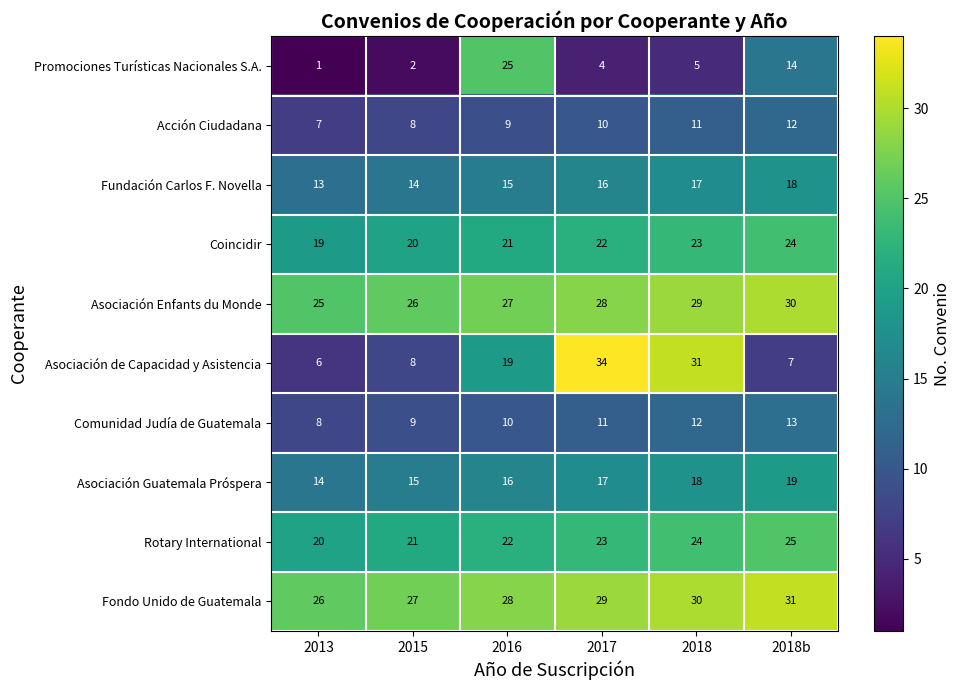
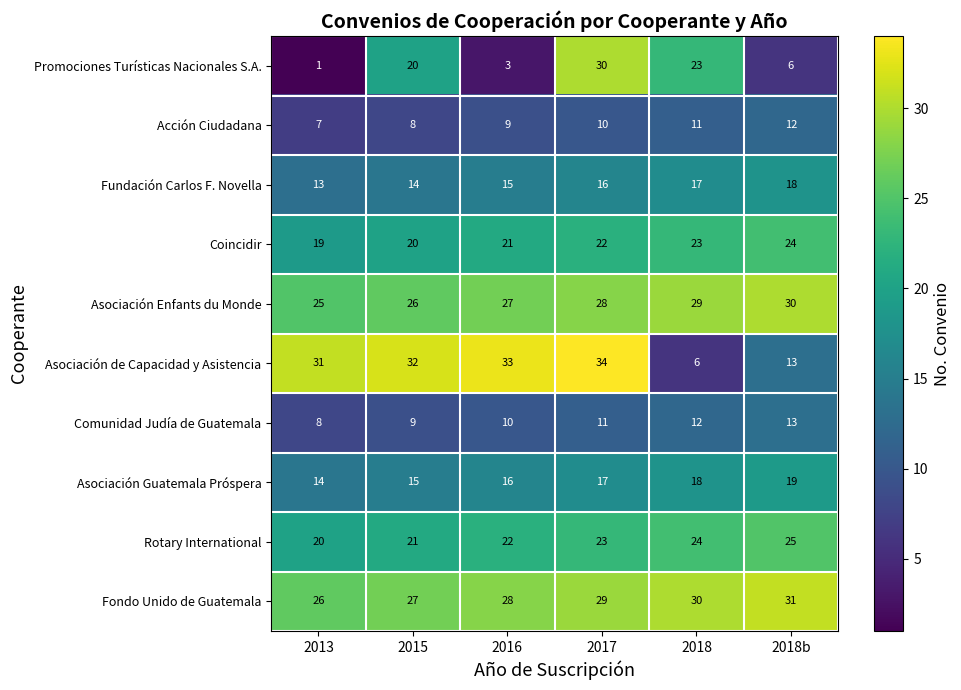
  {
    "Promociones Turísticas Nacionales S.A.": {
      "2013": 1,
-     "2015": 2,
-     "2016": 25,
-     "2017": 4,
-     "2018": 5,
-     "2018b": 14
+     "2015": 20,
+     "2016": 3,
+     "2017": 30,
+     "2018": 23,
+     "2018b": 6
    },
    "Acción Ciudadana": {
      "2013": 7,
      "2015": 8,
      "2016": 9,
      "2017": 10,
      "2018": 11,
      "2018b": 12
    },
    "Fundación Carlos F. Novella": {
      "2013": 13,
      "2015": 14,
      "2016": 15,
      "2017": 16,
      "2018": 17,
      "2018b": 18
    },
    "Coincidir": {
      "2013": 19,
      "2015": 20,
      "2016": 21,
      "2017": 22,
      "2018": 23,
      "2018b": 24
    },
    "Asociación Enfants du Monde": {
      "2013": 25,
      "2015": 26,
      "2016": 27,
      "2017": 28,
      "2018": 29,
      "2018b": 30
    },
    "Asociación de Capacidad y Asistencia": {
-     "2013": 6,
-     "2015": 8,
-     "2016": 19,
+     "2013": 31,
+     "2015": 32,
+     "2016": 33,
      "2017": 34,
-     "2018": 31,
-     "2018b": 7
+     "2018": 6,
+     "2018b": 13
    },
    "Comunidad Judía de Guatemala": {
      "2013": 8,
      "2015": 9,
      "2016": 10,
      "2017": 11,
      "2018": 12,
      "2018b": 13
    },
    "Asociación Guatemala Próspera": {
      "2013": 14,
      "2015": 15,
      "2016": 16,
      "2017": 17,
      "2018": 18,
      "2018b": 19
    },
    "Rotary International": {
      "2013": 20,
      "2015": 21,
      "2016": 22,
      "2017": 23,
      "2018": 24,
      "2018b": 25
    },
    "Fondo Unido de Guatemala": {
      "2013": 26,
      "2015": 27,
      "2016": 28,
      "2017": 29,
      "2018": 30,
      "2018b": 31
    }
  }
